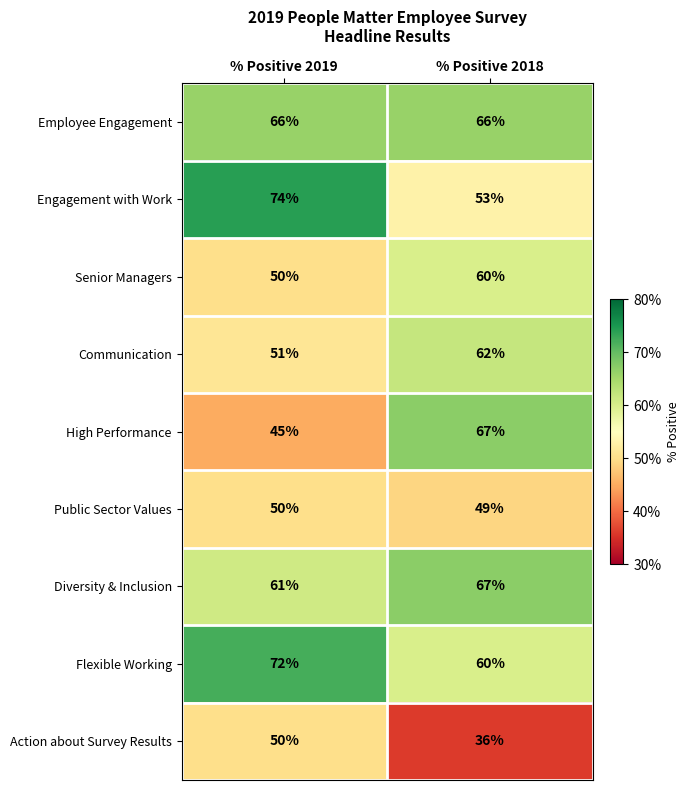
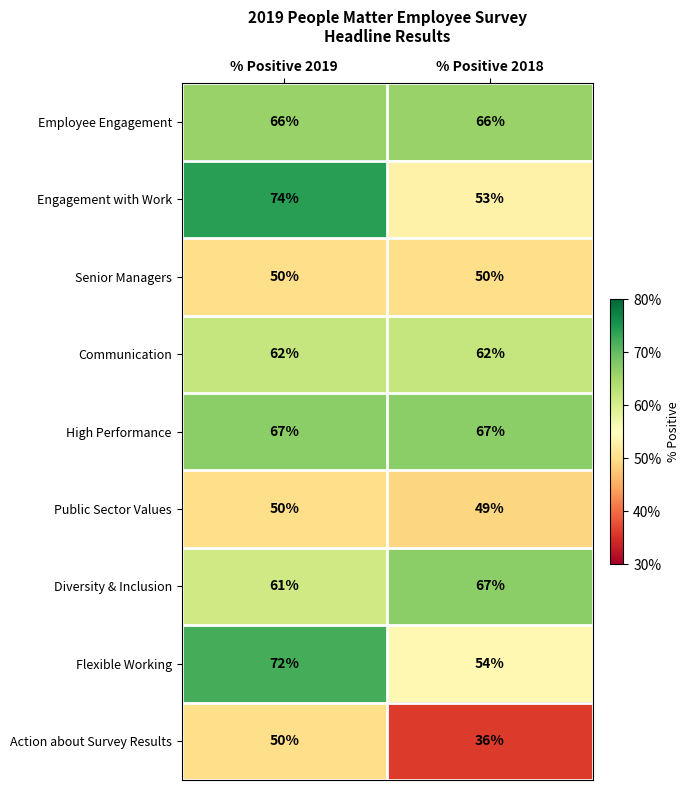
  {
    "Employee Engagement": {
      "% Positive 2019": "66%",
      "% Positive 2018": "66%"
    },
    "Engagement with Work": {
      "% Positive 2019": "74%",
      "% Positive 2018": "53%"
    },
    "Senior Managers": {
      "% Positive 2019": "50%",
-     "% Positive 2018": "60%"
+     "% Positive 2018": "50%"
    },
    "Communication": {
-     "% Positive 2019": "51%",
+     "% Positive 2019": "62%",
      "% Positive 2018": "62%"
    },
    "High Performance": {
-     "% Positive 2019": "45%",
+     "% Positive 2019": "67%",
      "% Positive 2018": "67%"
    },
    "Public Sector Values": {
      "% Positive 2019": "50%",
      "% Positive 2018": "49%"
    },
    "Diversity & Inclusion": {
      "% Positive 2019": "61%",
      "% Positive 2018": "67%"
    },
    "Flexible Working": {
      "% Positive 2019": "72%",
-     "% Positive 2018": "60%"
+     "% Positive 2018": "54%"
    },
    "Action about Survey Results": {
      "% Positive 2019": "50%",
      "% Positive 2018": "36%"
    }
  }
